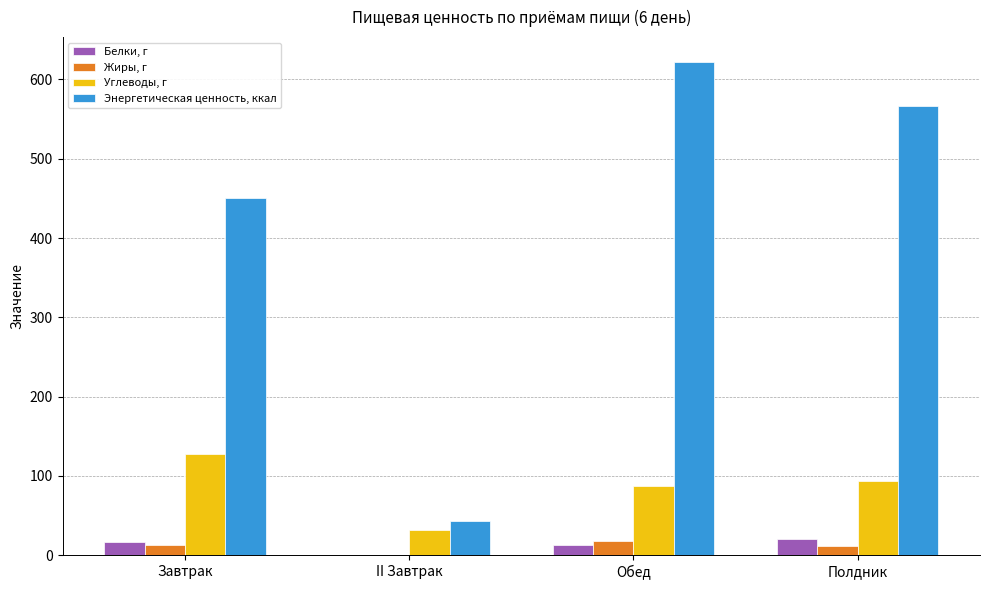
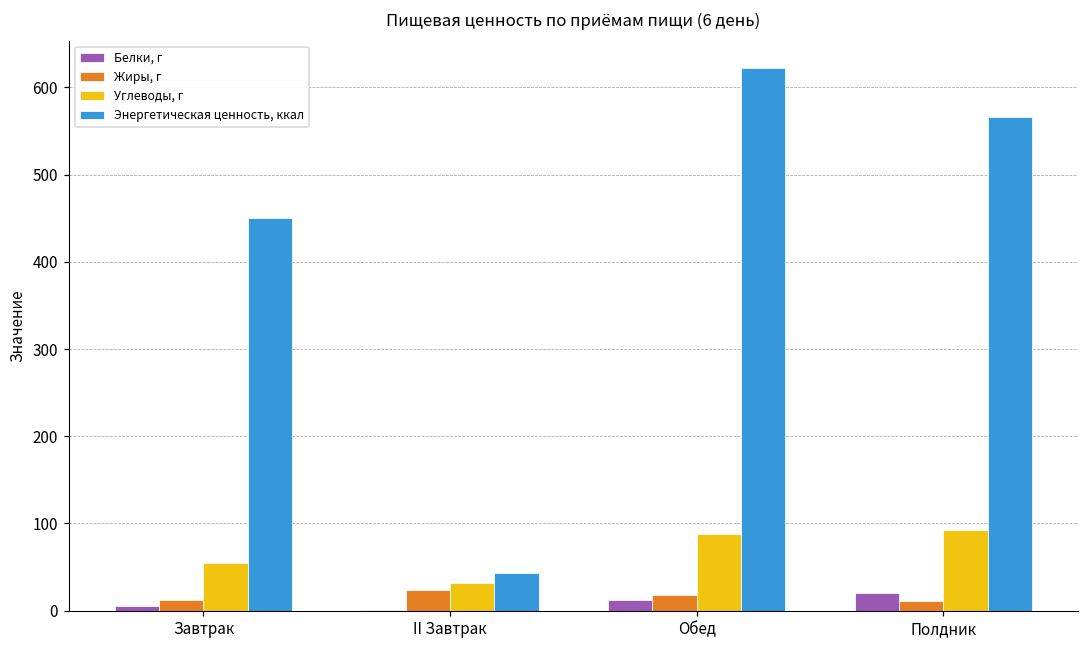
  {
    "Белки, г": {
-     "Завтрак": 20,
+     "Завтрак": 10,
      "Обед": 10,
      "Полдник": 20
    },
    "Жиры, г": {
      "Завтрак": 10,
-     "II Завтрак": 0,
+     "II Завтрак": 20,
      "Обед": 20,
      "Полдник": 10
    },
    "Углеводы, г": {
-     "Завтрак": 130,
+     "Завтрак": 60,
      "II Завтрак": 30,
      "Обед": 90,
      "Полдник": 90
    },
    "Энергетическая ценность, ккал": {
      "Завтрак": 450,
      "II Завтрак": 40,
      "Обед": 620,
      "Полдник": 570
    }
  }
